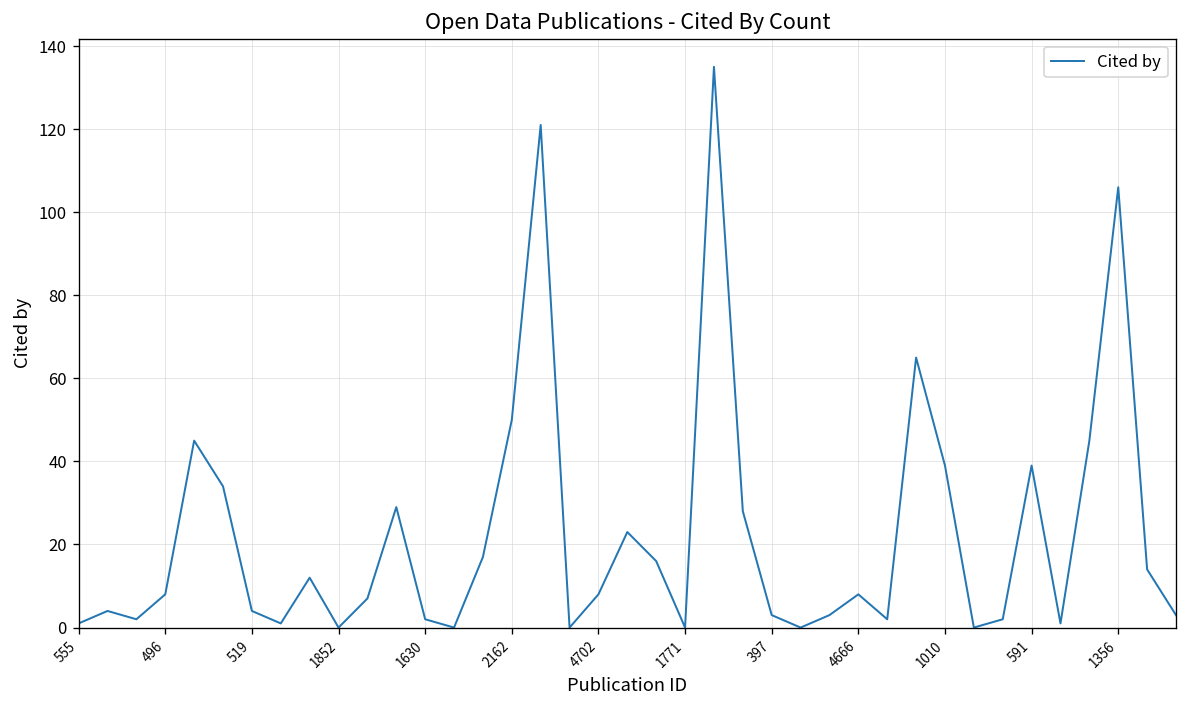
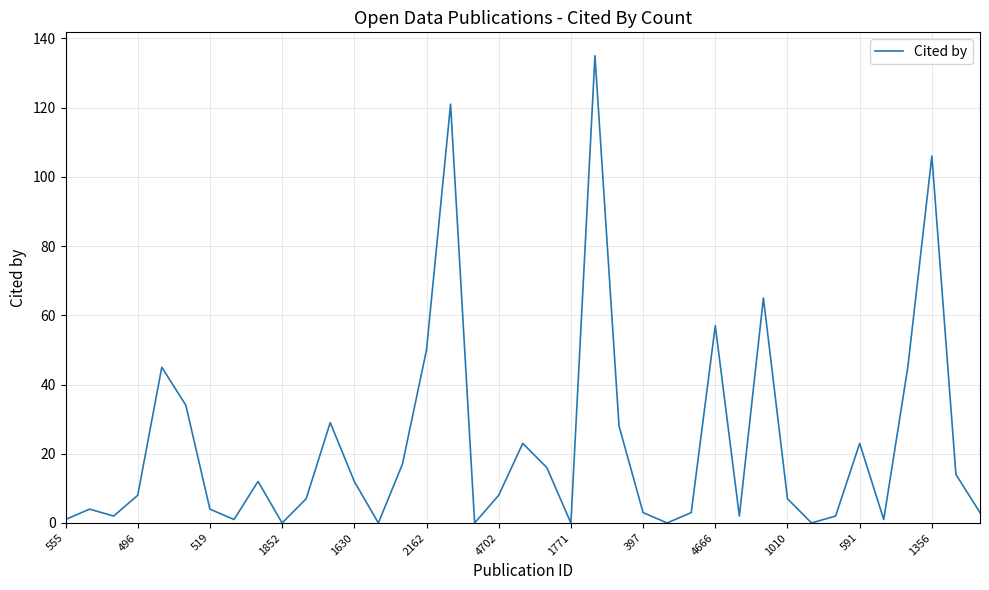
  {
    "555": 1,
    "496": 8,
    "519": 4,
    "1852": 0,
-   "1630": 2,
+   "1630": 12,
    "2162": 50,
    "4702": 8,
    "1771": 0,
    "397": 3,
-   "4666": 8,
-   "1010": 39,
-   "591": 39,
+   "4666": 57,
+   "1010": 7,
+   "591": 23,
    "1356": 106
  }
